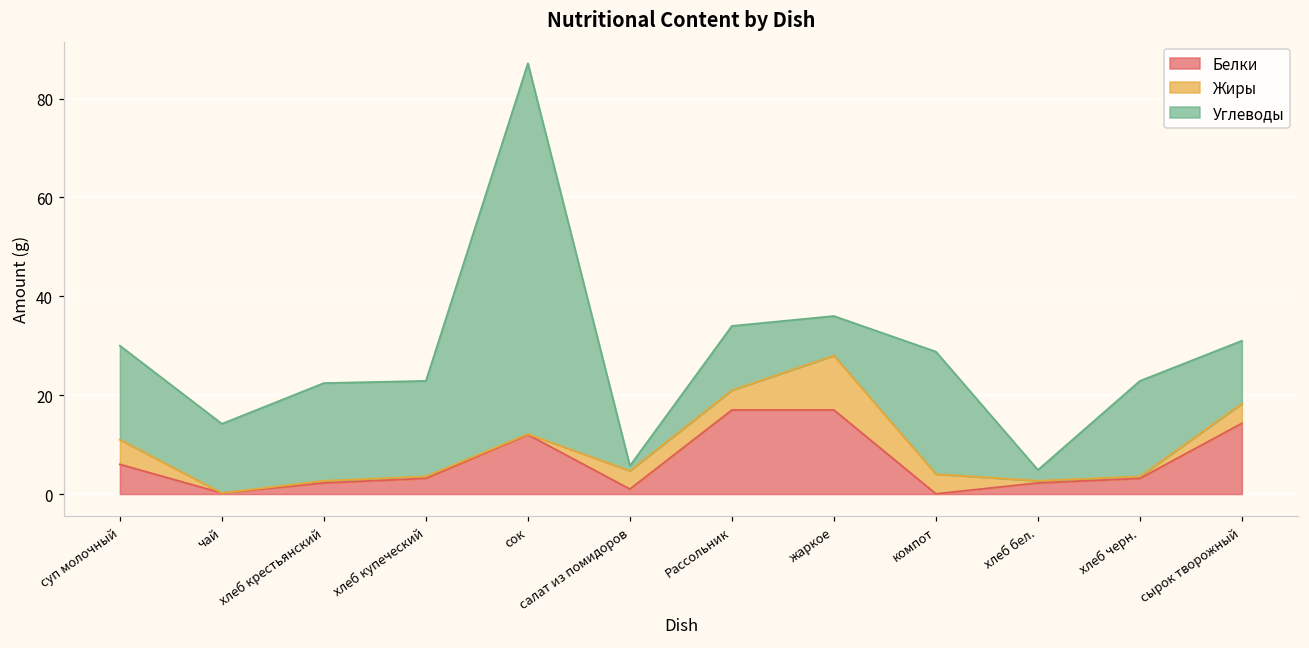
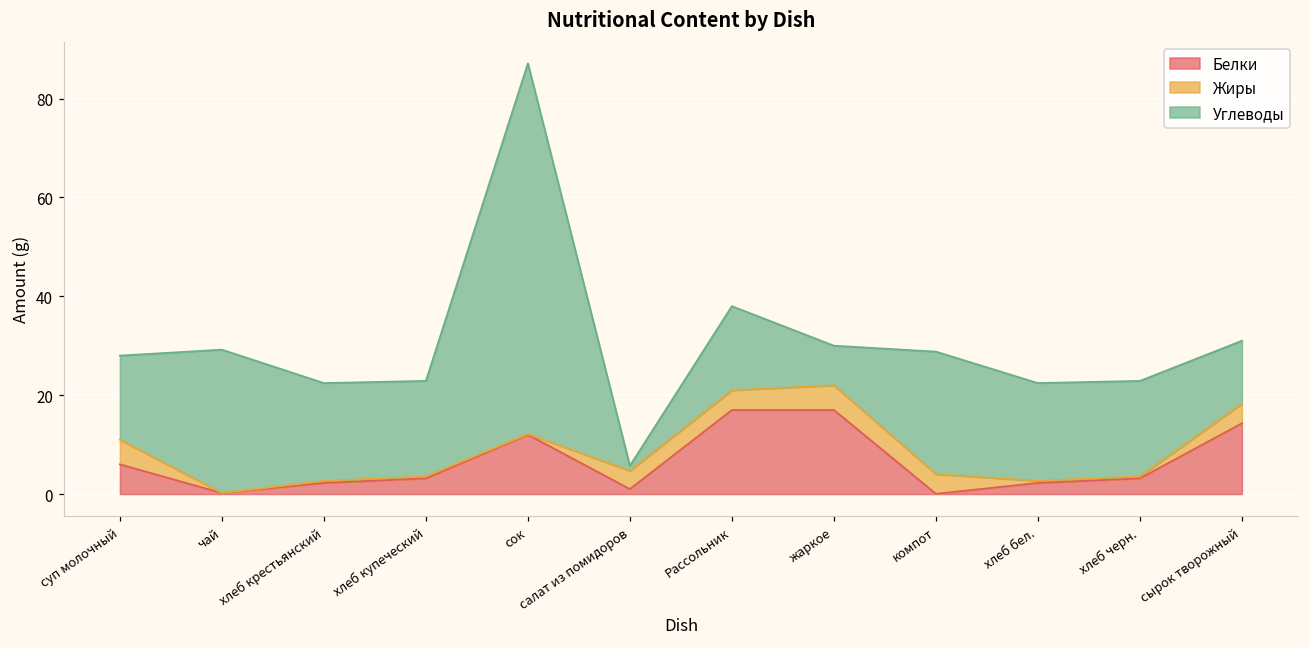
  {
    "Белки": {
      "суп молочный": 6,
      "салат из помидоров": 1,
      "Рассольник": 17,
      "жаркое": 17,
      "компот": 0,
      "сырок творожный": 14
    },
    "Жиры": {
      "суп молочный": 5,
      "салат из помидоров": 4,
      "Рассольник": 4,
-     "жаркое": 11,
+     "жаркое": 5,
      "компот": 4,
      "сырок творожный": 4
    },
    "Углеводы": {
-     "суп молочный": 19,
-     "чай": 14,
+     "суп молочный": 17,
+     "чай": 29,
      "хлеб крестьянский": 20,
      "хлеб купеческий": 19,
      "сок": 75,
      "салат из помидоров": 1,
-     "Рассольник": 13,
+     "Рассольник": 17,
      "жаркое": 8,
      "компот": 25,
-     "хлеб бел.": 2,
+     "хлеб бел.": 20,
      "хлеб черн.": 19,
      "сырок творожный": 13
    }
  }
